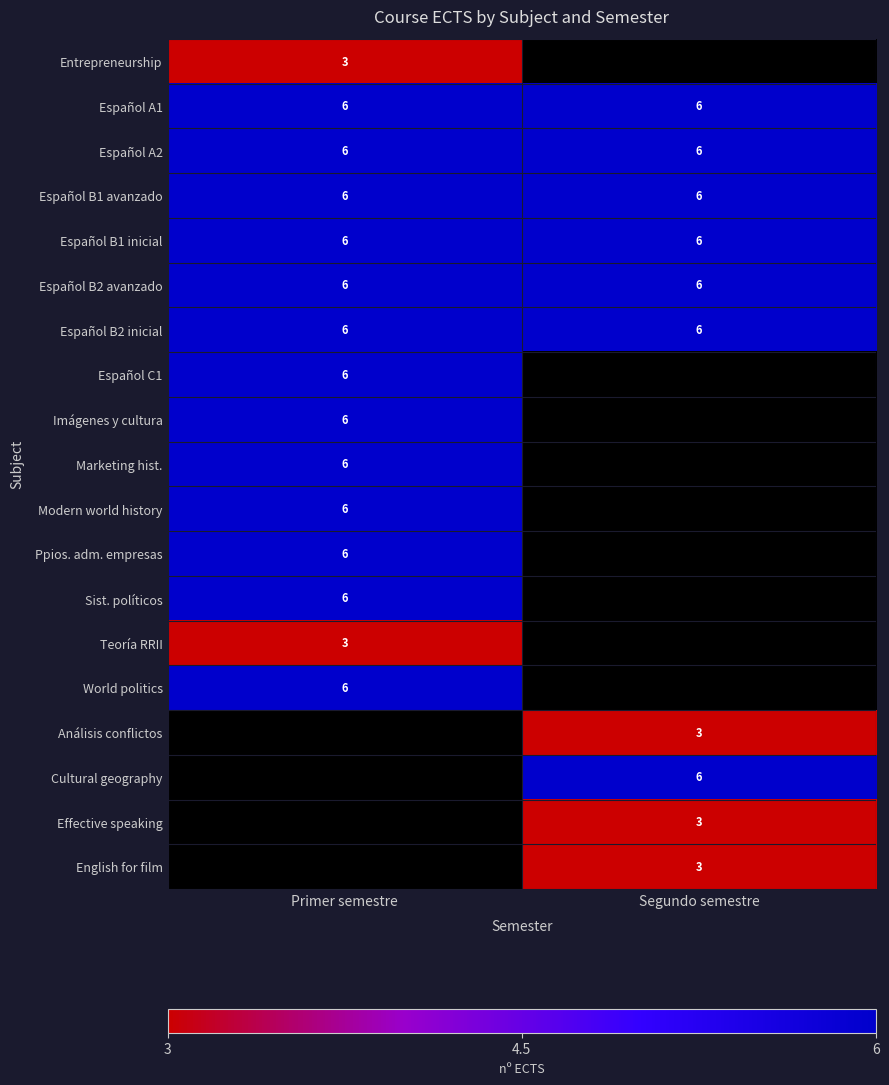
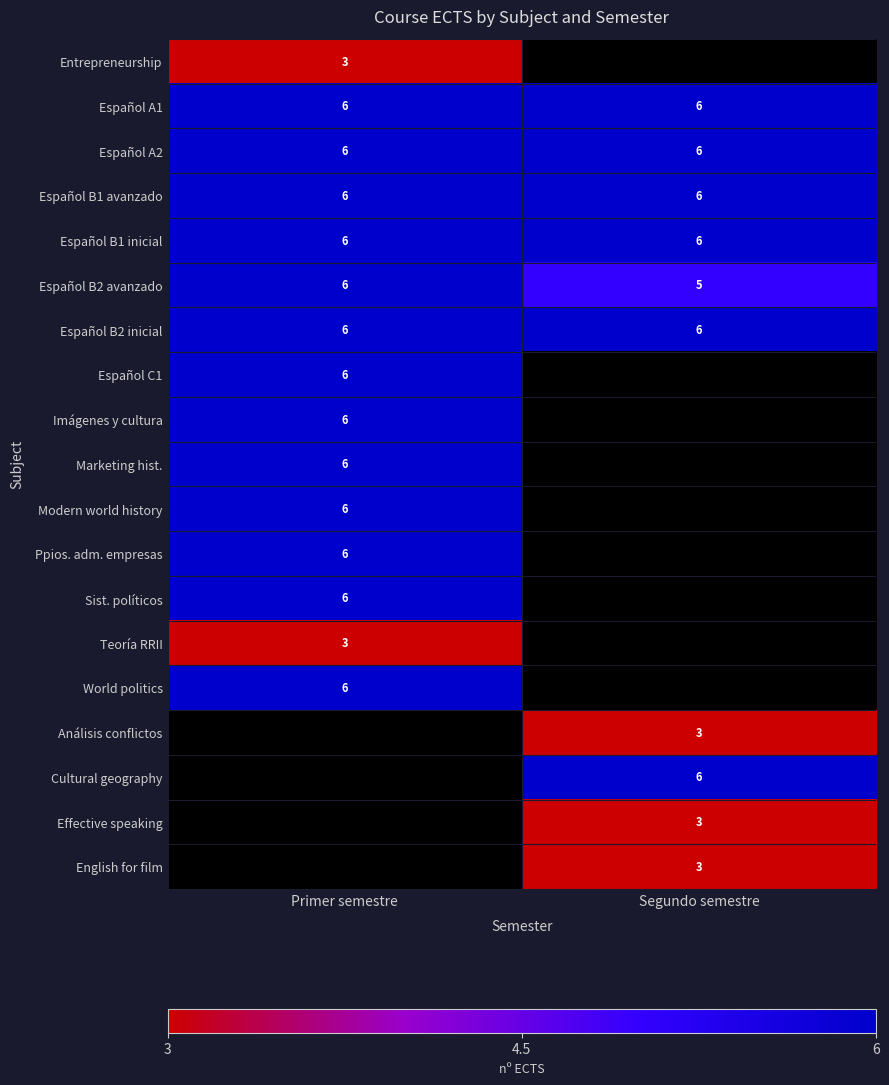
  {
    "Entrepreneurship": {
      "Primer semestre": 3
    },
    "Español A1": {
      "Primer semestre": 6,
      "Segundo semestre": 6
    },
    "Español A2": {
      "Primer semestre": 6,
      "Segundo semestre": 6
    },
    "Español B1 avanzado": {
      "Primer semestre": 6,
      "Segundo semestre": 6
    },
    "Español B1 inicial": {
      "Primer semestre": 6,
      "Segundo semestre": 6
    },
    "Español B2 avanzado": {
      "Primer semestre": 6,
-     "Segundo semestre": 6
+     "Segundo semestre": 5
    },
    "Español B2 inicial": {
      "Primer semestre": 6,
      "Segundo semestre": 6
    },
    "Español C1": {
      "Primer semestre": 6
    },
    "Imágenes y cultura": {
      "Primer semestre": 6
    },
    "Marketing hist.": {
      "Primer semestre": 6
    },
    "Modern world history": {
      "Primer semestre": 6
    },
    "Ppios. adm. empresas": {
      "Primer semestre": 6
    },
    "Sist. políticos": {
      "Primer semestre": 6
    },
    "Teoría RRII": {
      "Primer semestre": 3
    },
    "World politics": {
      "Primer semestre": 6
    },
    "Análisis conflictos": {
      "Segundo semestre": 3
    },
    "Cultural geography": {
      "Segundo semestre": 6
    },
    "Effective speaking": {
      "Segundo semestre": 3
    },
    "English for film": {
      "Segundo semestre": 3
    }
  }
